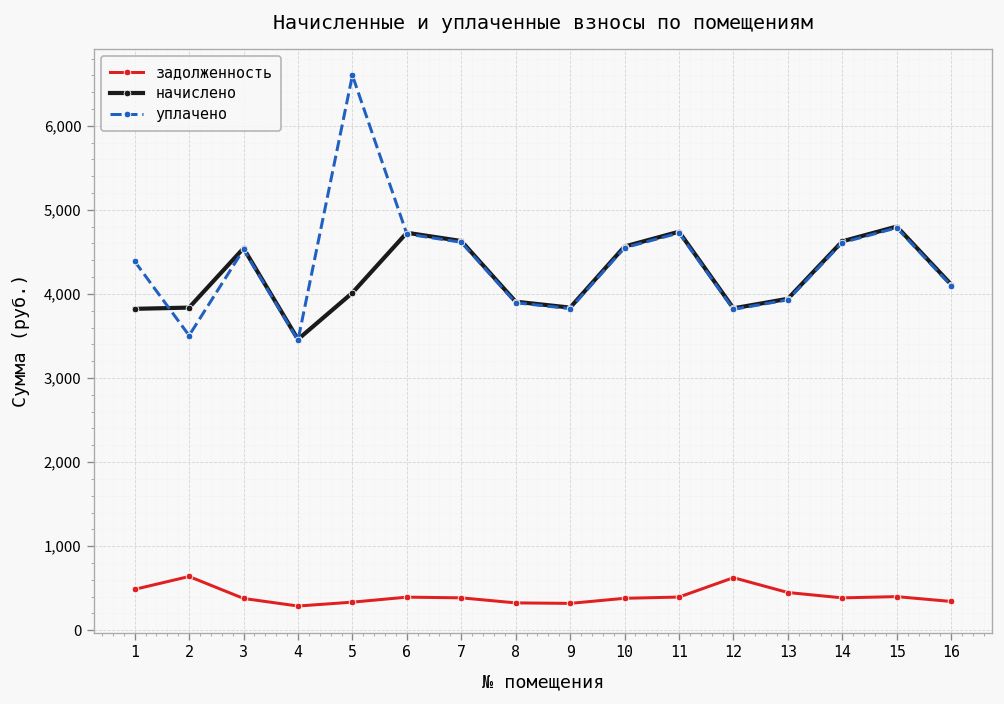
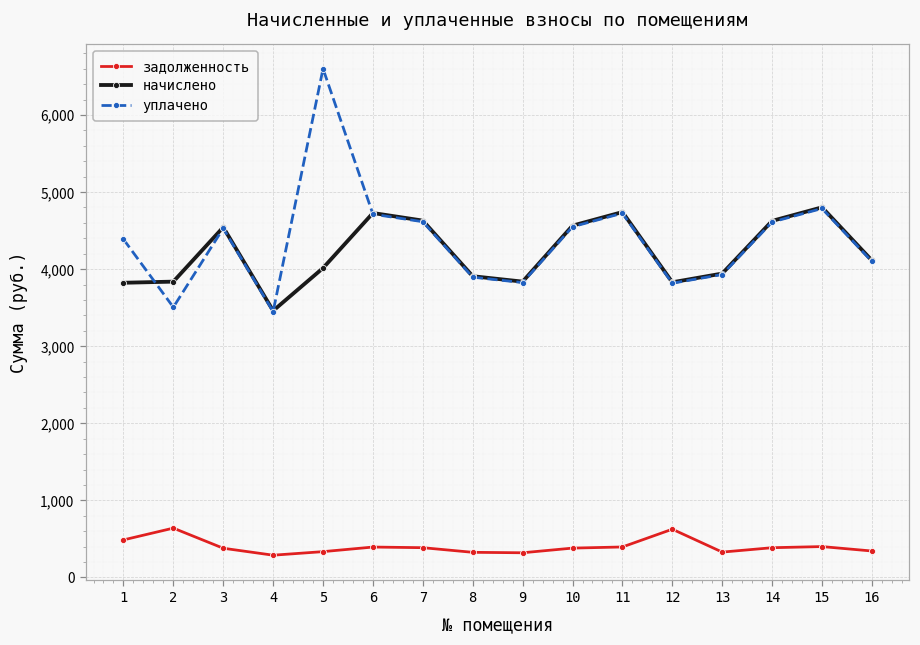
  {
    "задолженность": {
      "1": "500",
      "2": "600",
      "3": "400",
      "4": "300",
      "5": "300",
      "6": "400",
      "7": "400",
      "8": "300",
      "9": "300",
      "10": "400",
      "11": "400",
      "12": "600",
-     "13": "400",
+     "13": "300",
      "14": "400",
      "15": "400",
      "16": "300"
    },
    "начислено": {
      "1": "3,800",
      "2": "3,800",
      "5": "4,000"
    },
    "уплачено": {
      "1": "4,400",
      "2": "3,500",
      "5": "6,600"
    }
  }
